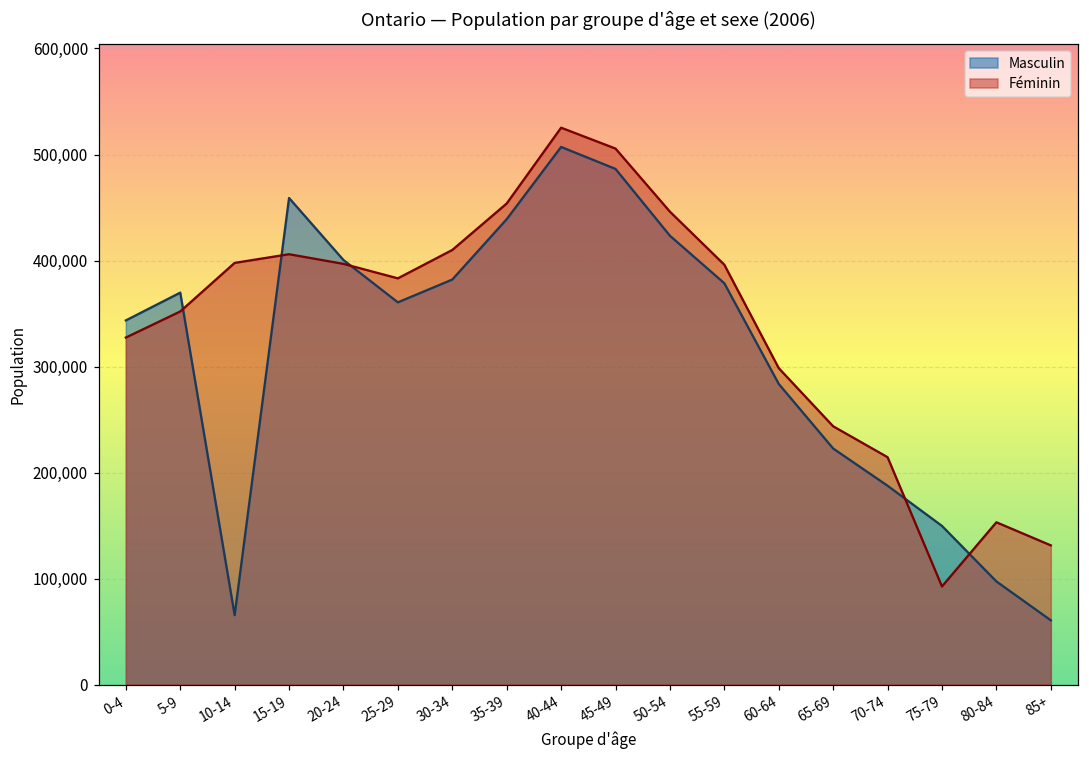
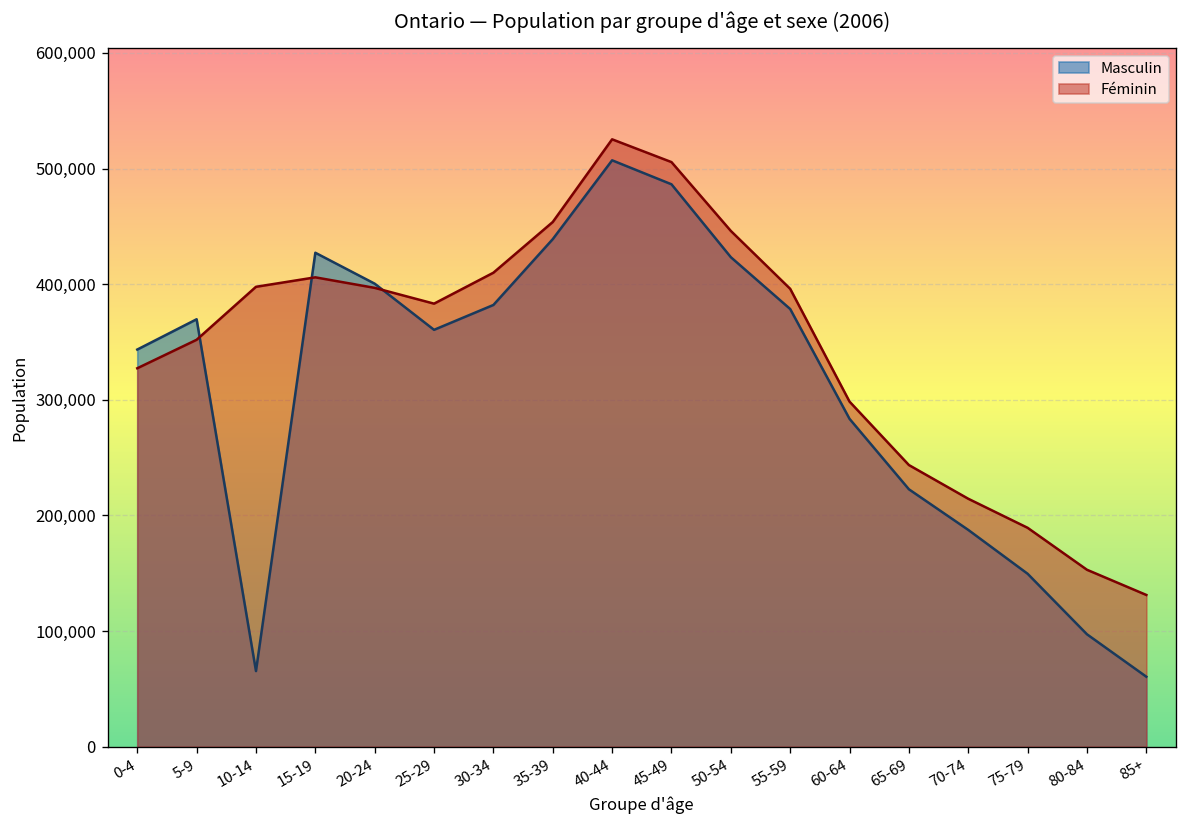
  {
    "Masculin": {
      "0-4": "340,000",
      "5-9": "370,000",
      "10-14": "70,000",
-     "15-19": "460,000",
+     "15-19": "430,000",
      "20-24": "400,000",
      "25-29": "360,000",
      "30-34": "380,000",
      "35-39": "440,000",
      "40-44": "510,000",
      "45-49": "490,000",
      "50-54": "420,000",
      "55-59": "380,000",
      "60-64": "280,000",
      "65-69": "220,000",
      "70-74": "190,000",
      "75-79": "150,000",
      "80-84": "100,000",
      "85+": "60,000"
    },
    "Féminin": {
      "0-4": "330,000",
      "5-9": "350,000",
      "10-14": "400,000",
      "15-19": "410,000",
      "20-24": "400,000",
      "25-29": "380,000",
      "30-34": "410,000",
      "35-39": "450,000",
      "40-44": "530,000",
      "45-49": "510,000",
      "50-54": "450,000",
      "55-59": "400,000",
      "60-64": "300,000",
      "65-69": "240,000",
      "70-74": "210,000",
-     "75-79": "90,000",
+     "75-79": "190,000",
      "80-84": "150,000",
      "85+": "130,000"
    }
  }
